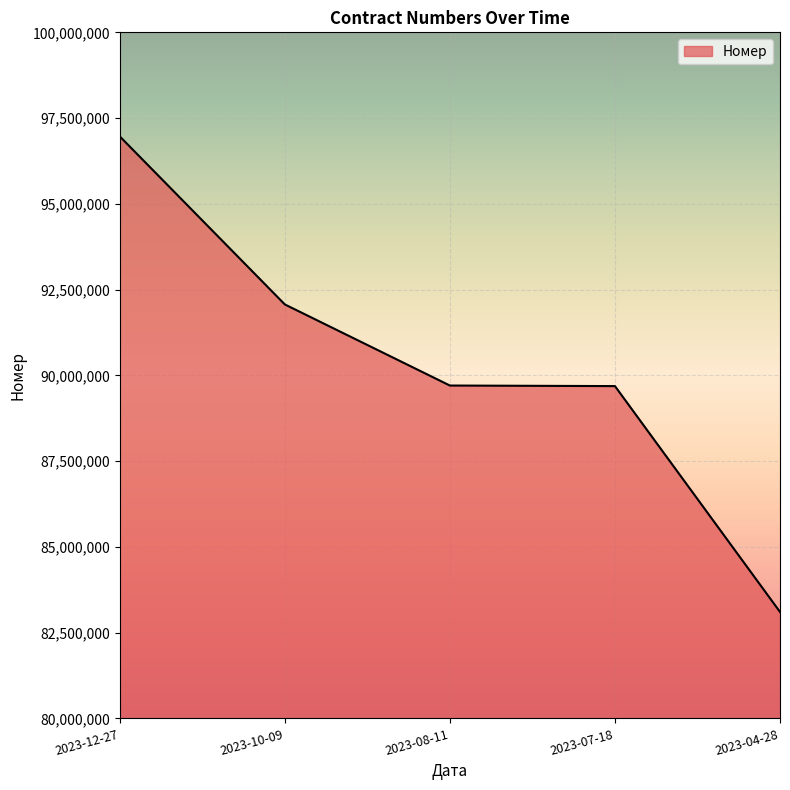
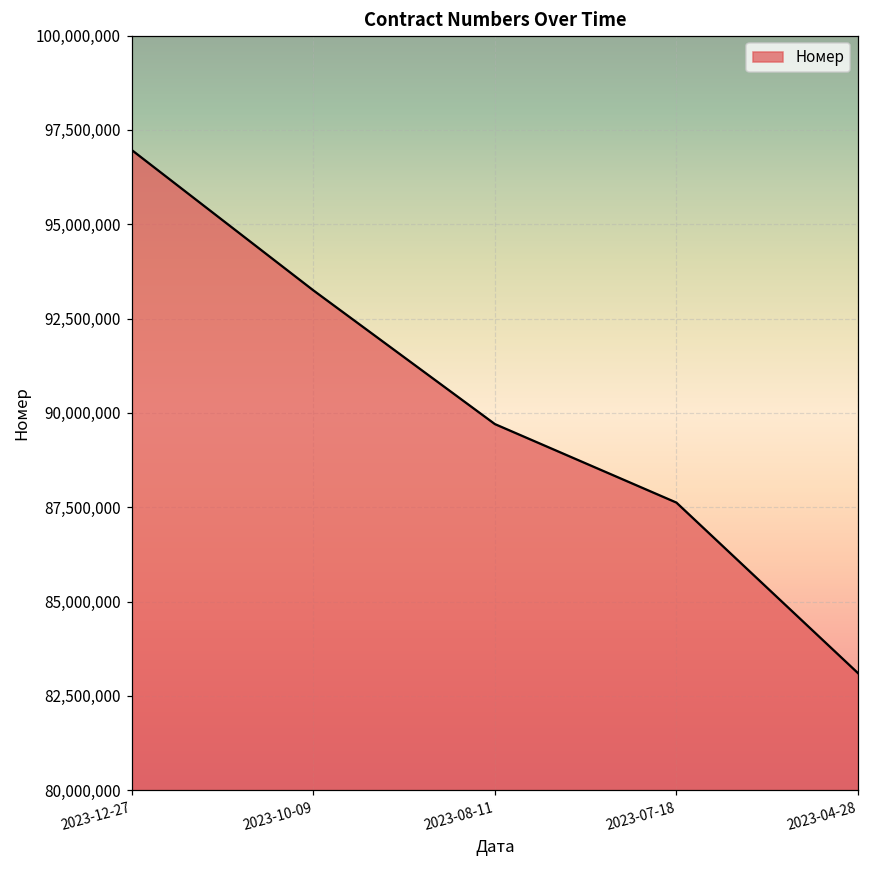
  {
    "2023-12-27": "97,000,000",
-   "2023-10-09": "92,100,000",
+   "2023-10-09": "93,200,000",
    "2023-08-11": "89,700,000",
-   "2023-07-18": "89,700,000",
+   "2023-07-18": "87,600,000",
    "2023-04-28": "83,100,000"
  }
